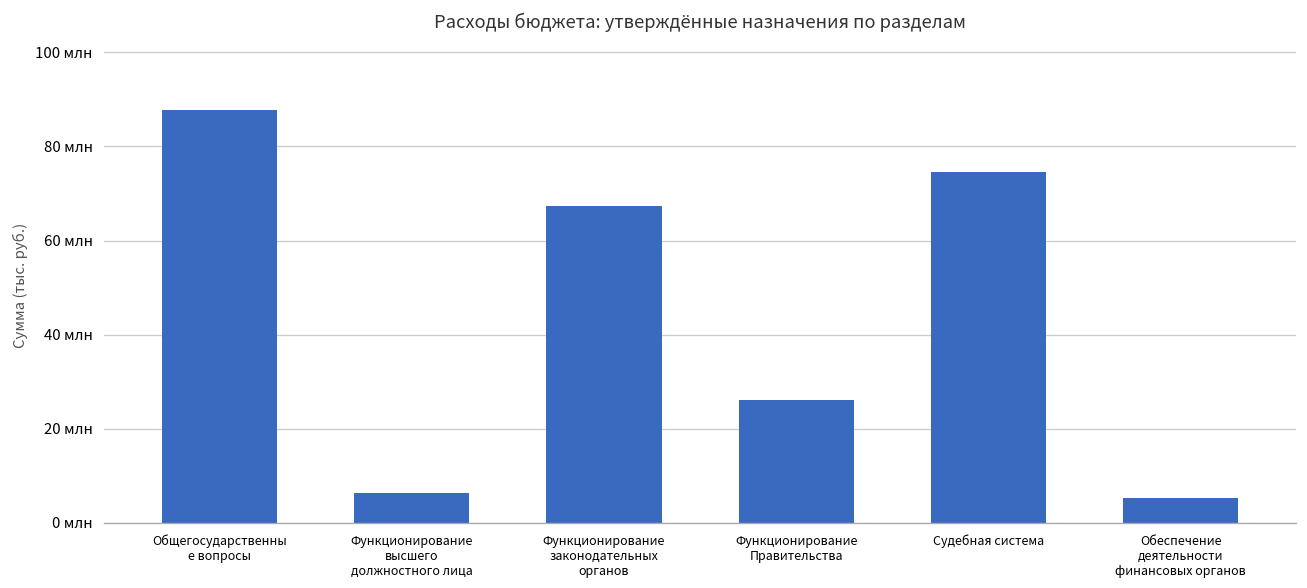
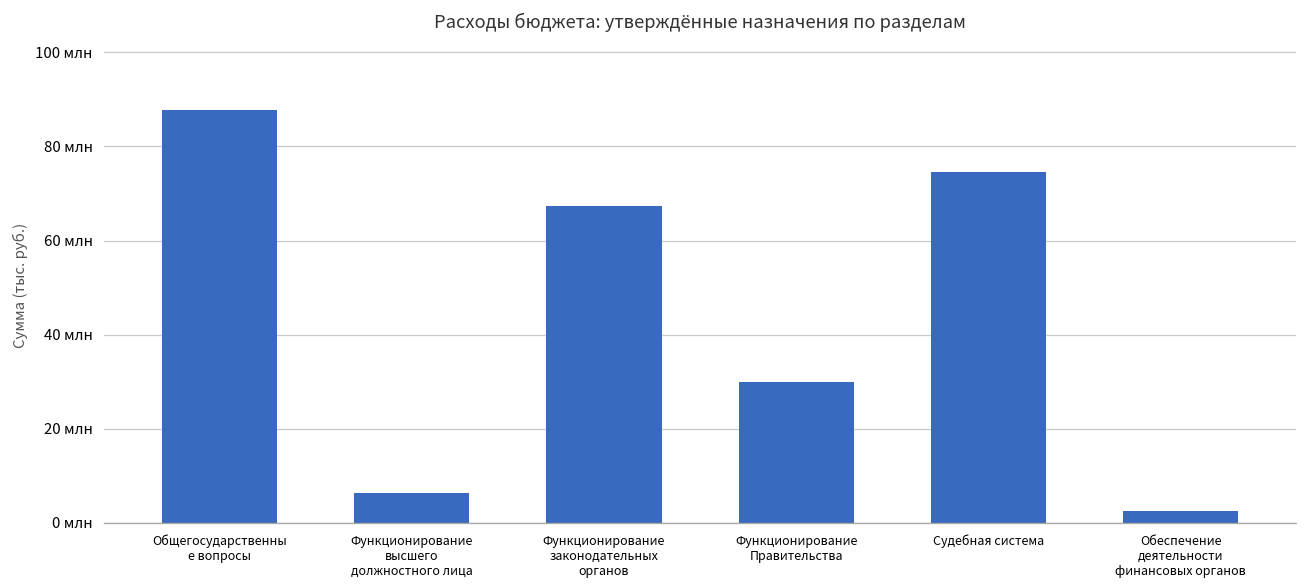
  {
    "Общегосударственны е вопросы": "88 млн",
    "Функционирование высшего должностного лица": "6 млн",
    "Функционирование законодательных органов": "67 млн",
-   "Функционирование Правительства": "26 млн",
+   "Функционирование Правительства": "30 млн",
    "Судебная система": "75 млн",
-   "Обеспечение деятельности финансовых органов": "5 млн"
+   "Обеспечение деятельности финансовых органов": "2 млн"
  }
